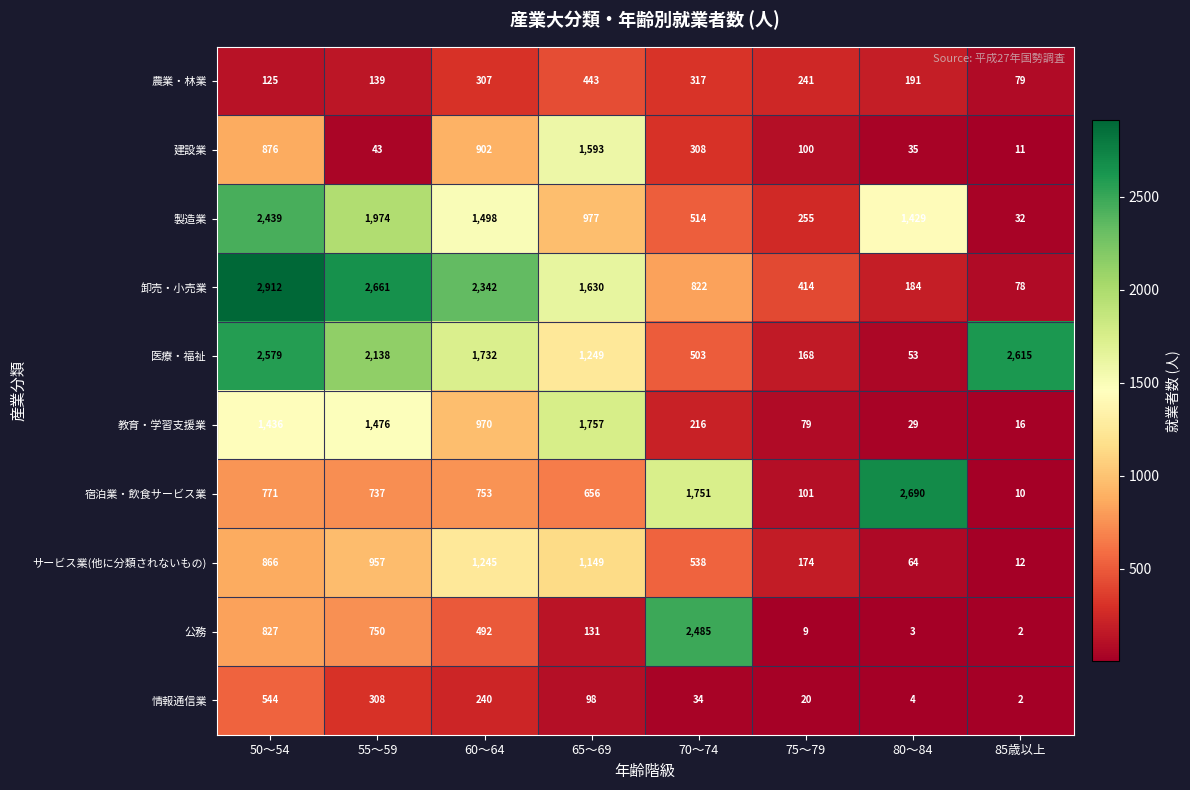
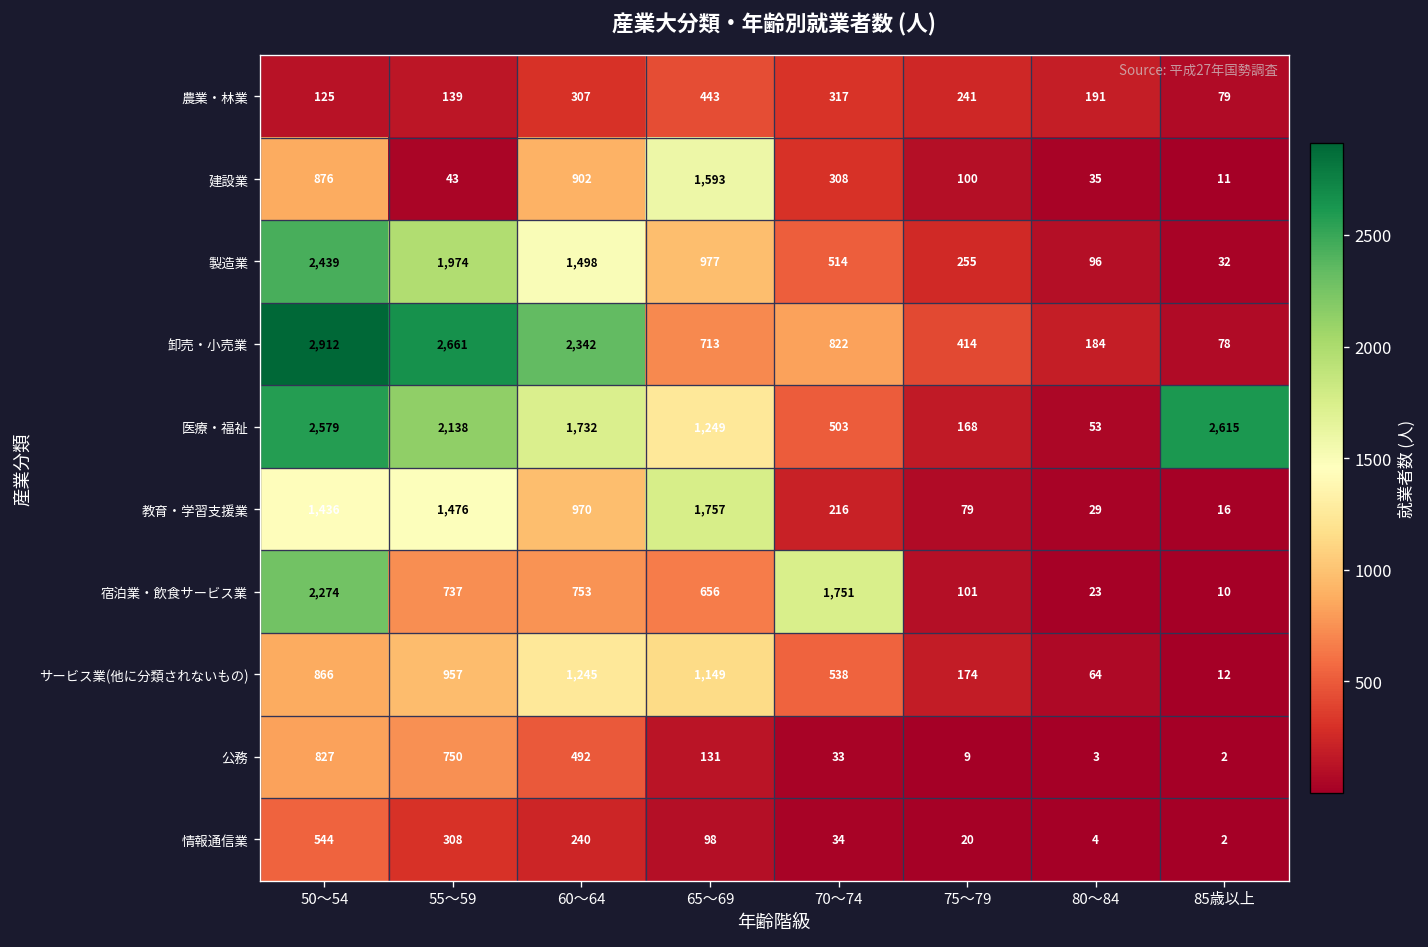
  {
    "農業・林業": {
      "50～54": "125",
      "55～59": "139",
      "60～64": "307",
      "65～69": "443",
      "70～74": "317",
      "75～79": "241",
      "80～84": "191"
    },
    "建設業": {
      "50～54": "876",
      "55～59": "43",
      "60～64": "902",
      "65～69": "1,593",
      "70～74": "308",
      "75～79": "100",
      "80～84": "35",
      "85歳以上": "11"
    },
    "製造業": {
      "50～54": "2,439",
      "55～59": "1,974",
      "60～64": "1,498",
      "65～69": "977",
      "70～74": "514",
      "75～79": "255",
-     "80～84": "1,429",
+     "80～84": "96",
      "85歳以上": "32"
    },
    "卸売・小売業": {
      "50～54": "2,912",
      "55～59": "2,661",
      "60～64": "2,342",
-     "65～69": "1,630",
+     "65～69": "713",
      "70～74": "822",
      "75～79": "414",
      "80～84": "184",
      "85歳以上": "78"
    },
    "医療・福祉": {
      "50～54": "2,579",
      "55～59": "2,138",
      "60～64": "1,732",
      "65～69": "1,249",
      "70～74": "503",
      "75～79": "168",
      "80～84": "53",
      "85歳以上": "2,615"
    },
    "教育・学習支援業": {
      "50～54": "1,436",
      "55～59": "1,476",
      "60～64": "970",
      "65～69": "1,757",
      "70～74": "216",
      "75～79": "79",
      "80～84": "29",
      "85歳以上": "16"
    },
    "宿泊業・飲食サービス業": {
-     "50～54": "771",
+     "50～54": "2,274",
      "55～59": "737",
      "60～64": "753",
      "65～69": "656",
      "70～74": "1,751",
      "75～79": "101",
-     "80～84": "2,690",
+     "80～84": "23",
      "85歳以上": "10"
    },
    "サービス業(他に分類されないもの)": {
      "50～54": "866",
      "55～59": "957",
      "60～64": "1,245",
      "65～69": "1,149",
      "70～74": "538",
      "75～79": "174",
      "80～84": "64",
      "85歳以上": "12"
    },
    "公務": {
      "50～54": "827",
      "55～59": "750",
      "60～64": "492",
      "65～69": "131",
-     "70～74": "2,485",
+     "70～74": "33",
      "75～79": "9",
      "80～84": "3",
      "85歳以上": "2"
    },
    "情報通信業": {
      "50～54": "544",
      "55～59": "308",
      "60～64": "240",
      "65～69": "98",
      "70～74": "34",
      "75～79": "20",
      "80～84": "4",
      "85歳以上": "2"
    }
  }
